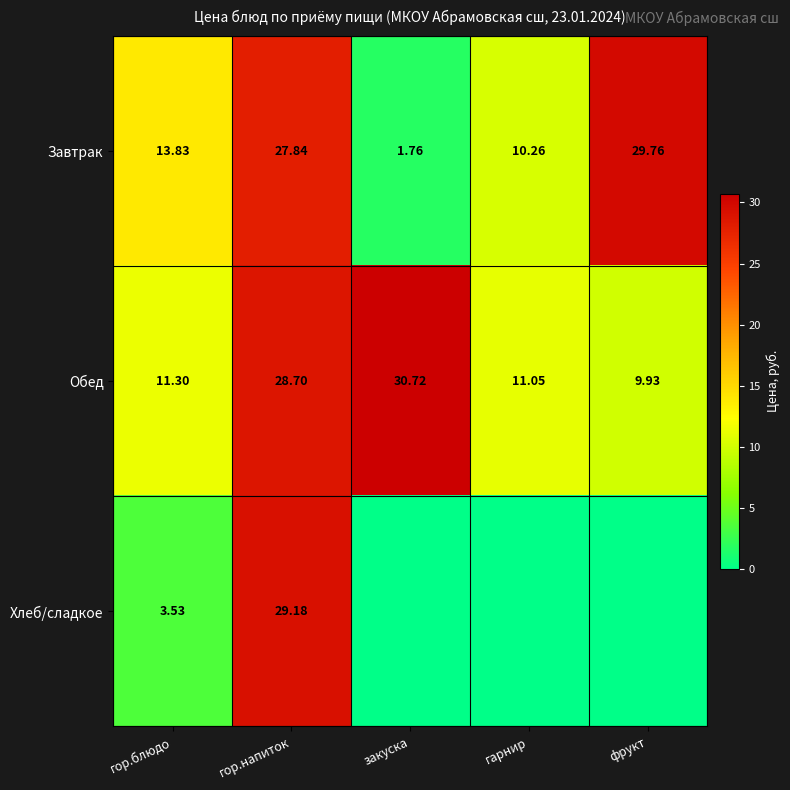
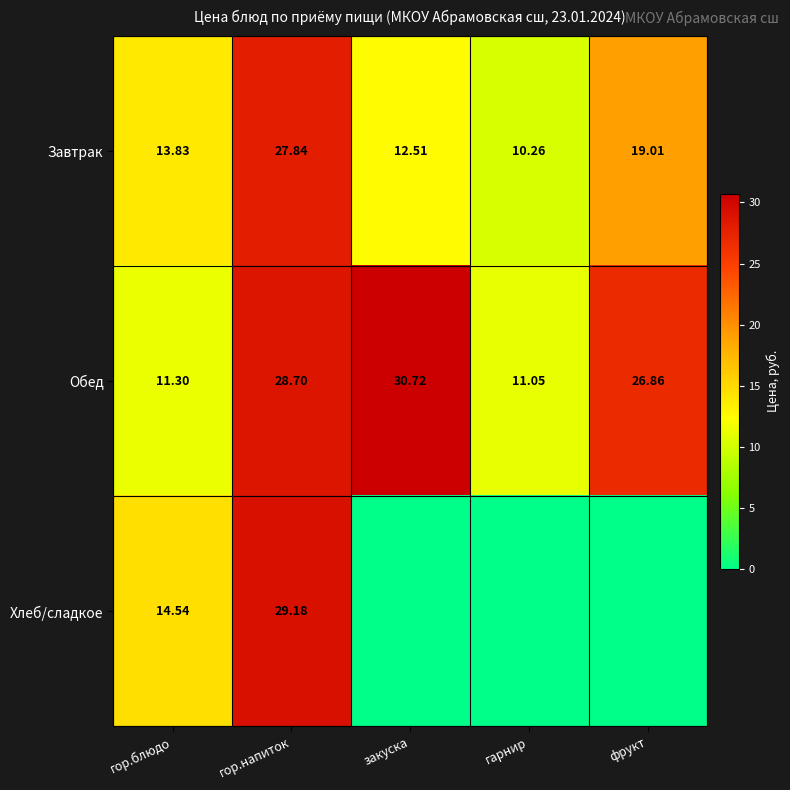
  {
    "Завтрак": {
      "гор.блюдо": 13.83,
      "гор.напиток": 27.84,
-     "закуска": 1.76,
+     "закуска": 12.51,
      "гарнир": 10.26,
-     "фрукт": 29.76
+     "фрукт": 19.01
    },
    "Обед": {
      "гор.блюдо": 11.30,
      "гор.напиток": 28.70,
      "закуска": 30.72,
      "гарнир": 11.05,
-     "фрукт": 9.93
+     "фрукт": 26.86
    },
    "Хлеб/сладкое": {
-     "гор.блюдо": 3.53,
+     "гор.блюдо": 14.54,
      "гор.напиток": 29.18
    }
  }
